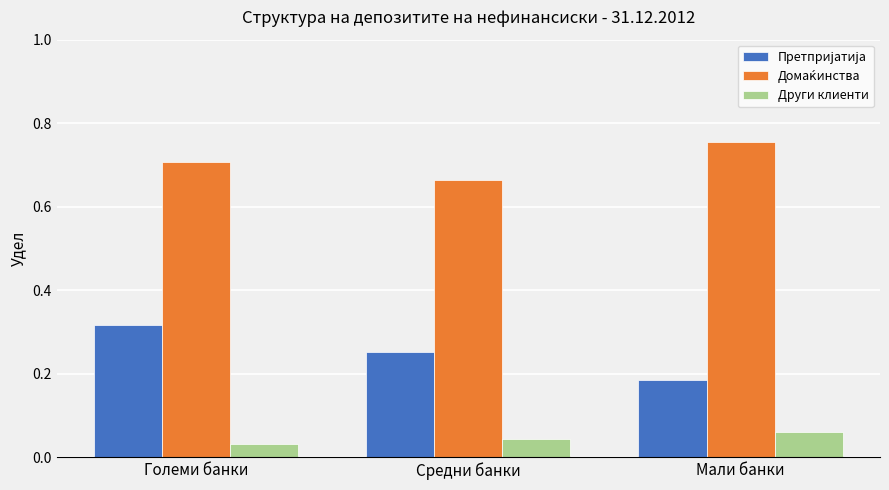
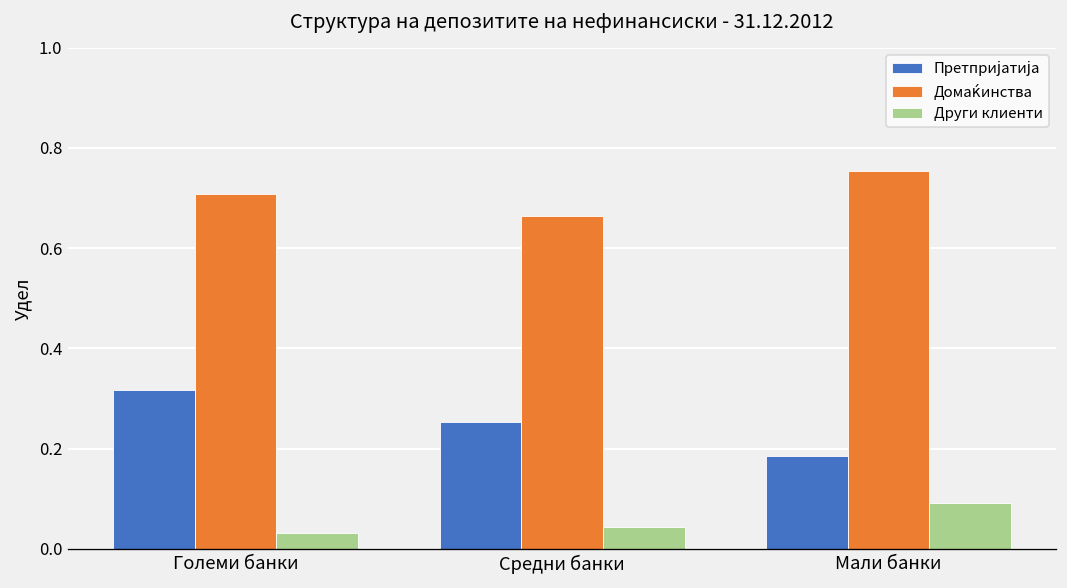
  {
    "Претпријатија": {
      "Големи банки": 0.32,
      "Средни банки": 0.25,
      "Мали банки": 0.19
    },
    "Домаќинства": {
      "Големи банки": 0.71,
      "Средни банки": 0.66,
      "Мали банки": 0.75
    },
    "Други клиенти": {
      "Големи банки": 0.03,
      "Средни банки": 0.04,
-     "Мали банки": 0.06
+     "Мали банки": 0.09
    }
  }
